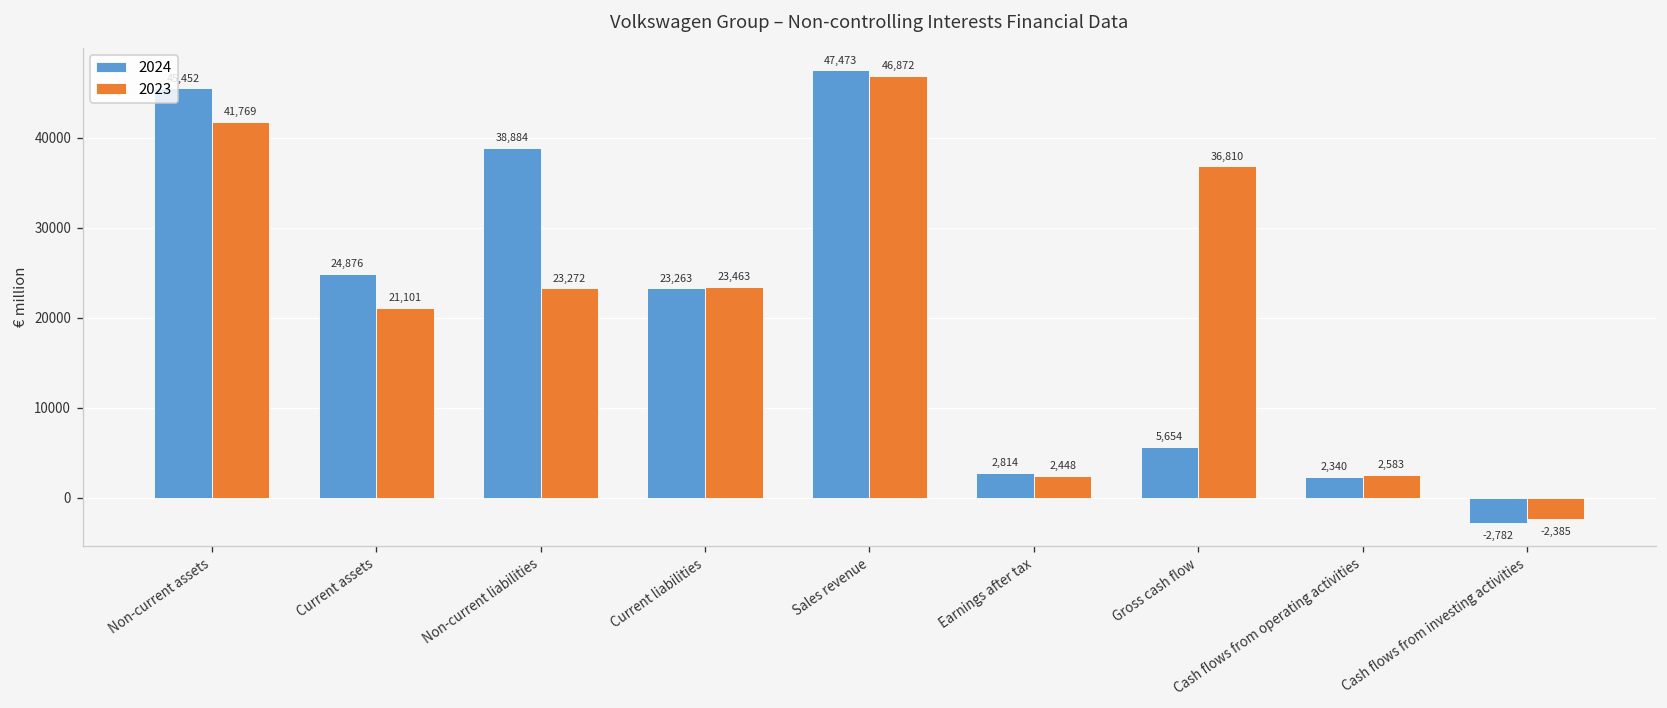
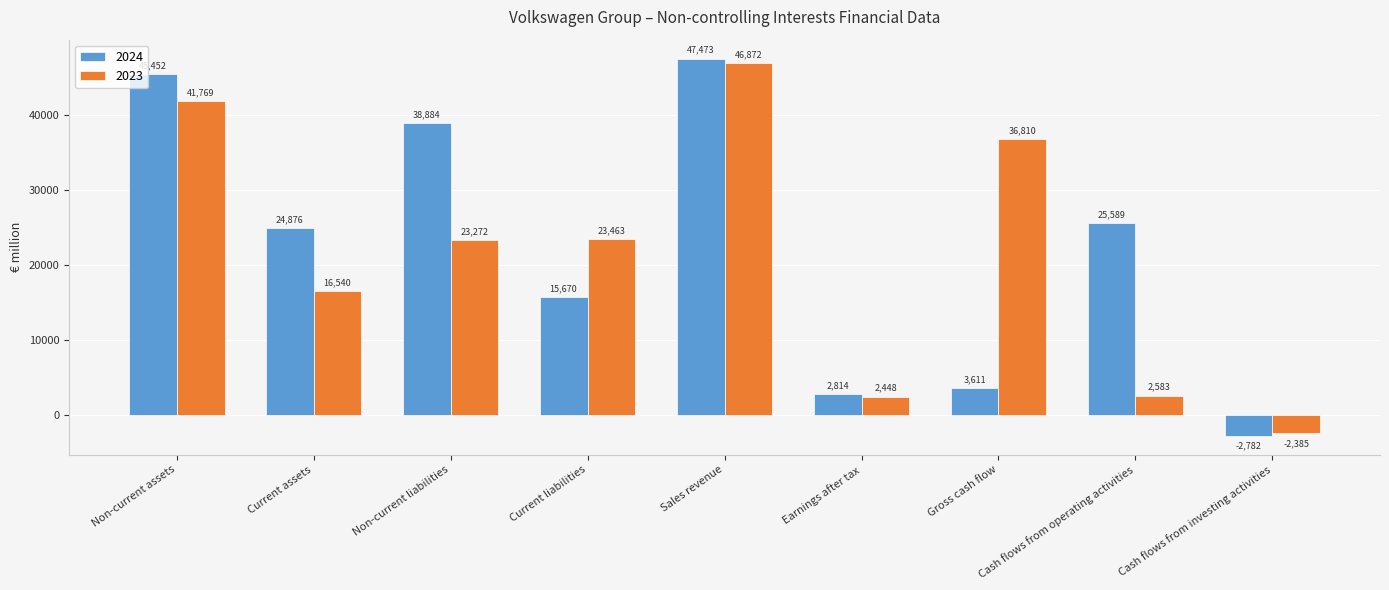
  {
    "2024": {
      "Current assets": "24,876",
      "Non-current liabilities": "38,884",
-     "Current liabilities": "23,263",
+     "Current liabilities": "15,670",
      "Sales revenue": "47,473",
      "Earnings after tax": "2,814",
-     "Gross cash flow": "5,654",
-     "Cash flows from operating activities": "2,340",
+     "Gross cash flow": "3,611",
+     "Cash flows from operating activities": "25,589",
      "Cash flows from investing activities": "-2,782"
    },
    "2023": {
      "Non-current assets": "41,769",
-     "Current assets": "21,101",
+     "Current assets": "16,540",
      "Non-current liabilities": "23,272",
      "Current liabilities": "23,463",
      "Sales revenue": "46,872",
      "Earnings after tax": "2,448",
      "Gross cash flow": "36,810",
      "Cash flows from operating activities": "2,583",
      "Cash flows from investing activities": "-2,385"
    }
  }
